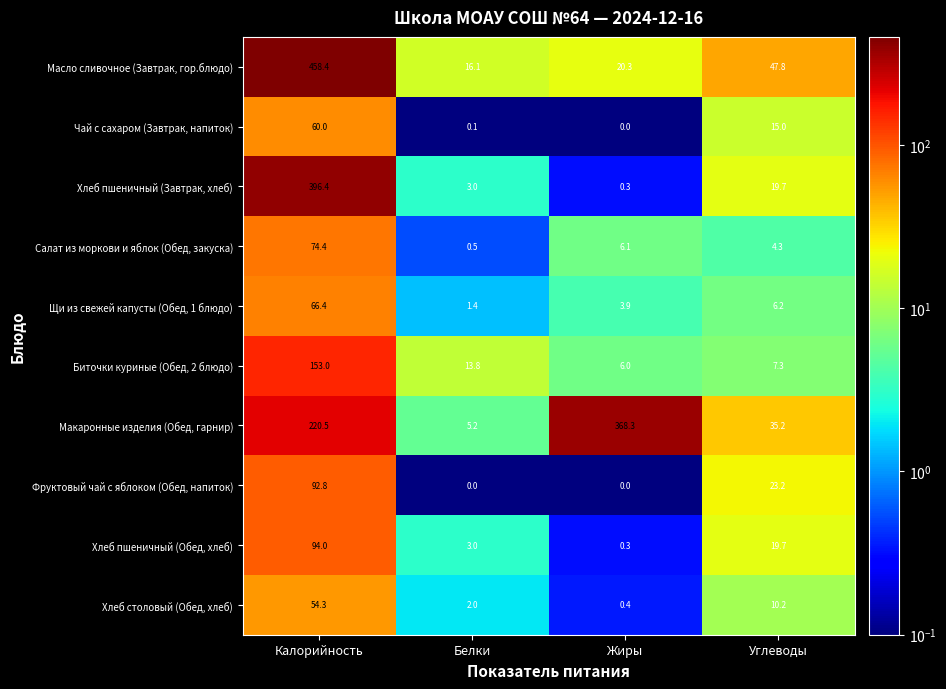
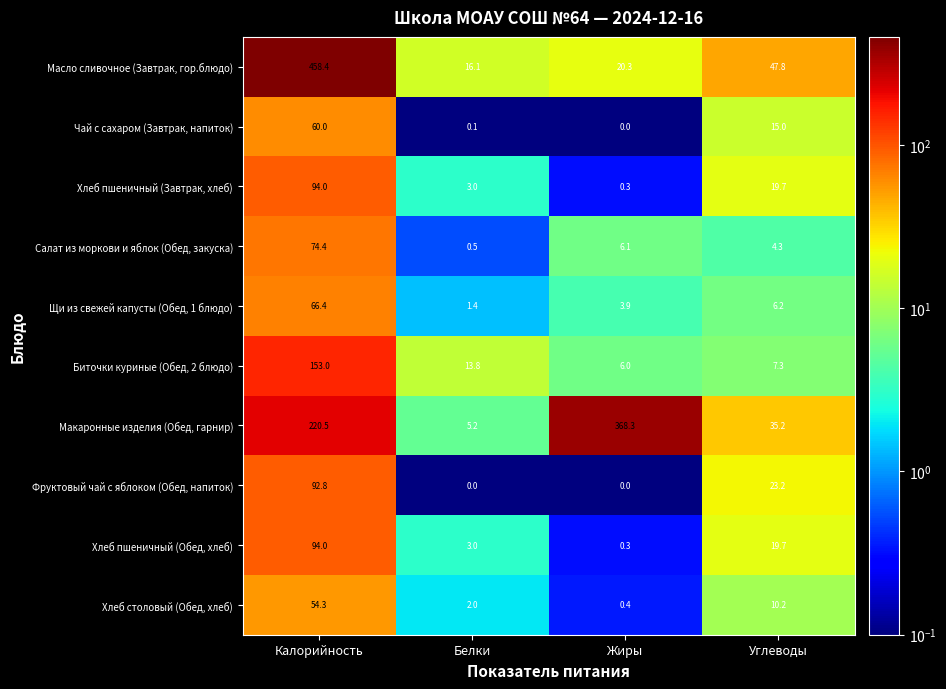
  {
    "Масло сливочное (Завтрак, гор.блюдо)": {
      "Калорийность": 458.4,
      "Белки": 16.1,
      "Жиры": 20.3,
      "Углеводы": 47.8
    },
    "Чай с сахаром (Завтрак, напиток)": {
      "Калорийность": 60.0,
      "Белки": 0.1,
      "Жиры": 0.0,
      "Углеводы": 15.0
    },
    "Хлеб пшеничный (Завтрак, хлеб)": {
-     "Калорийность": 396.4,
+     "Калорийность": 94.0,
      "Белки": 3.0,
      "Жиры": 0.3,
      "Углеводы": 19.7
    },
    "Салат из моркови и яблок (Обед, закуска)": {
      "Калорийность": 74.4,
      "Белки": 0.5,
      "Жиры": 6.1,
      "Углеводы": 4.3
    },
    "Щи из свежей капусты (Обед, 1 блюдо)": {
      "Калорийность": 66.4,
      "Белки": 1.4,
      "Жиры": 3.9,
      "Углеводы": 6.2
    },
    "Биточки куриные (Обед, 2 блюдо)": {
      "Калорийность": 153.0,
      "Белки": 13.8,
      "Жиры": 6.0,
      "Углеводы": 7.3
    },
    "Макаронные изделия (Обед, гарнир)": {
      "Калорийность": 220.5,
      "Белки": 5.2,
      "Жиры": 368.3,
      "Углеводы": 35.2
    },
    "Фруктовый чай с яблоком (Обед, напиток)": {
      "Калорийность": 92.8,
      "Белки": 0.0,
      "Жиры": 0.0,
      "Углеводы": 23.2
    },
    "Хлеб пшеничный (Обед, хлеб)": {
      "Калорийность": 94.0,
      "Белки": 3.0,
      "Жиры": 0.3,
      "Углеводы": 19.7
    },
    "Хлеб столовый (Обед, хлеб)": {
      "Калорийность": 54.3,
      "Белки": 2.0,
      "Жиры": 0.4,
      "Углеводы": 10.2
    }
  }
